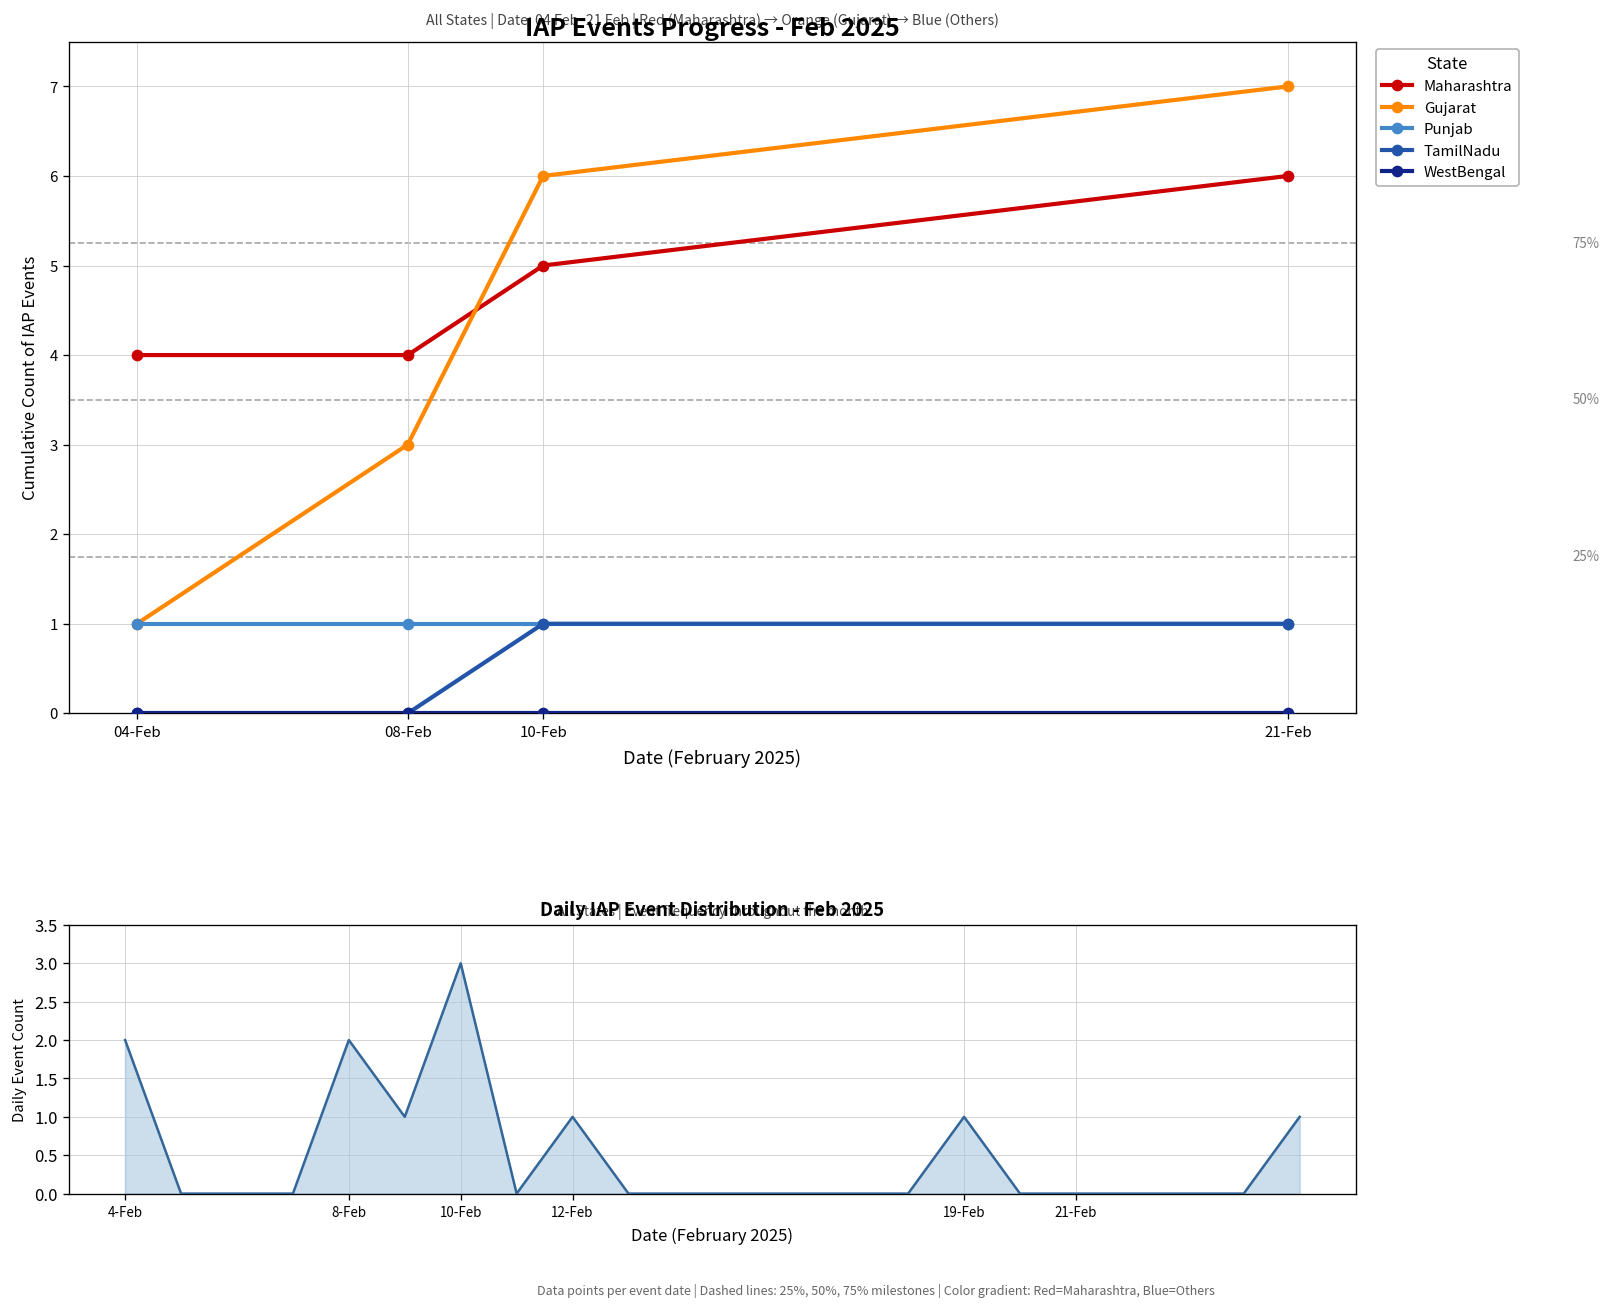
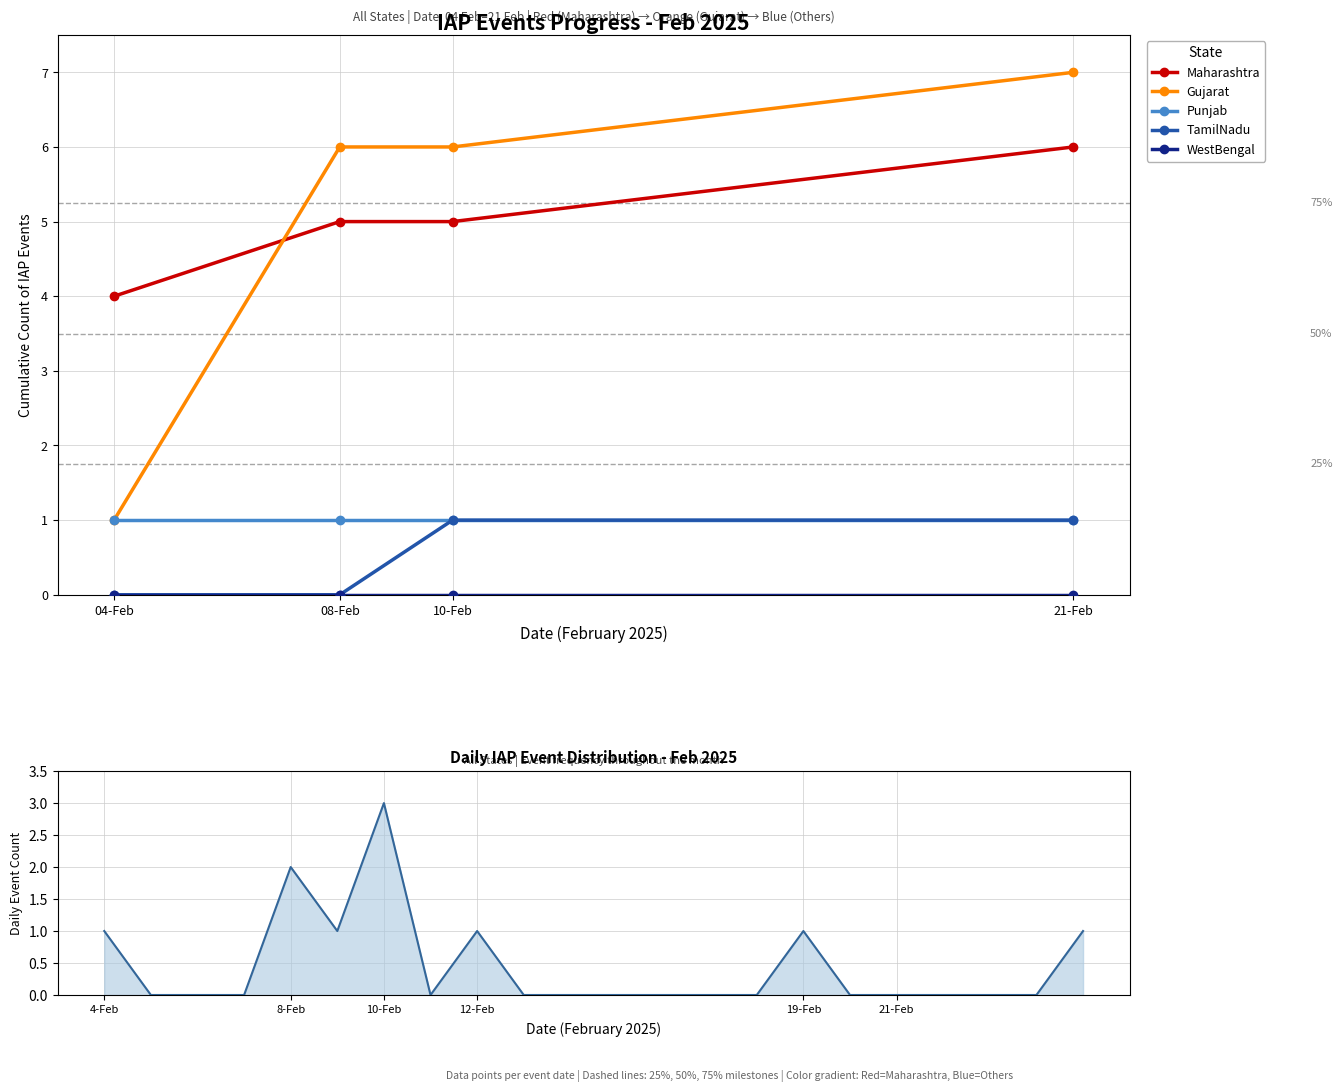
  {
    "IAP Events Progress - Feb 2025": {
      "Maharashtra": {
        "04-Feb": 4,
-       "08-Feb": 4,
+       "08-Feb": 5,
        "10-Feb": 5,
        "21-Feb": 6
      },
      "Gujarat": {
-       "08-Feb": 3,
+       "08-Feb": 6,
        "10-Feb": 6,
        "21-Feb": 7
      },
      "Punjab": {
        "08-Feb": 1
      },
      "WestBengal": {
        "10-Feb": 0,
        "21-Feb": 0
      }
    },
    "Daily IAP Event Distribution - Feb 2025": {
-     "4-Feb": 2,
+     "4-Feb": 1,
      "8-Feb": 2,
      "10-Feb": 3,
      "12-Feb": 1,
      "19-Feb": 1,
      "21-Feb": 0
    }
  }
